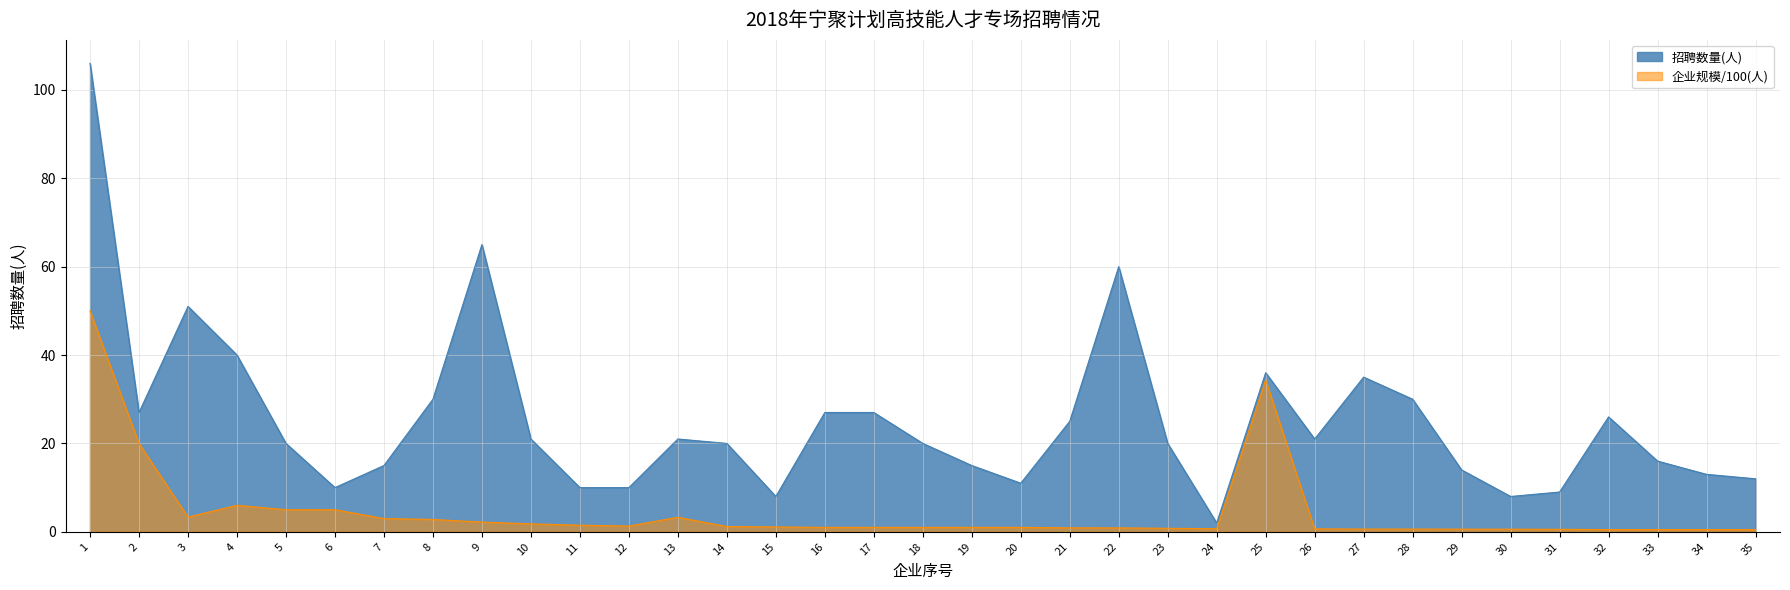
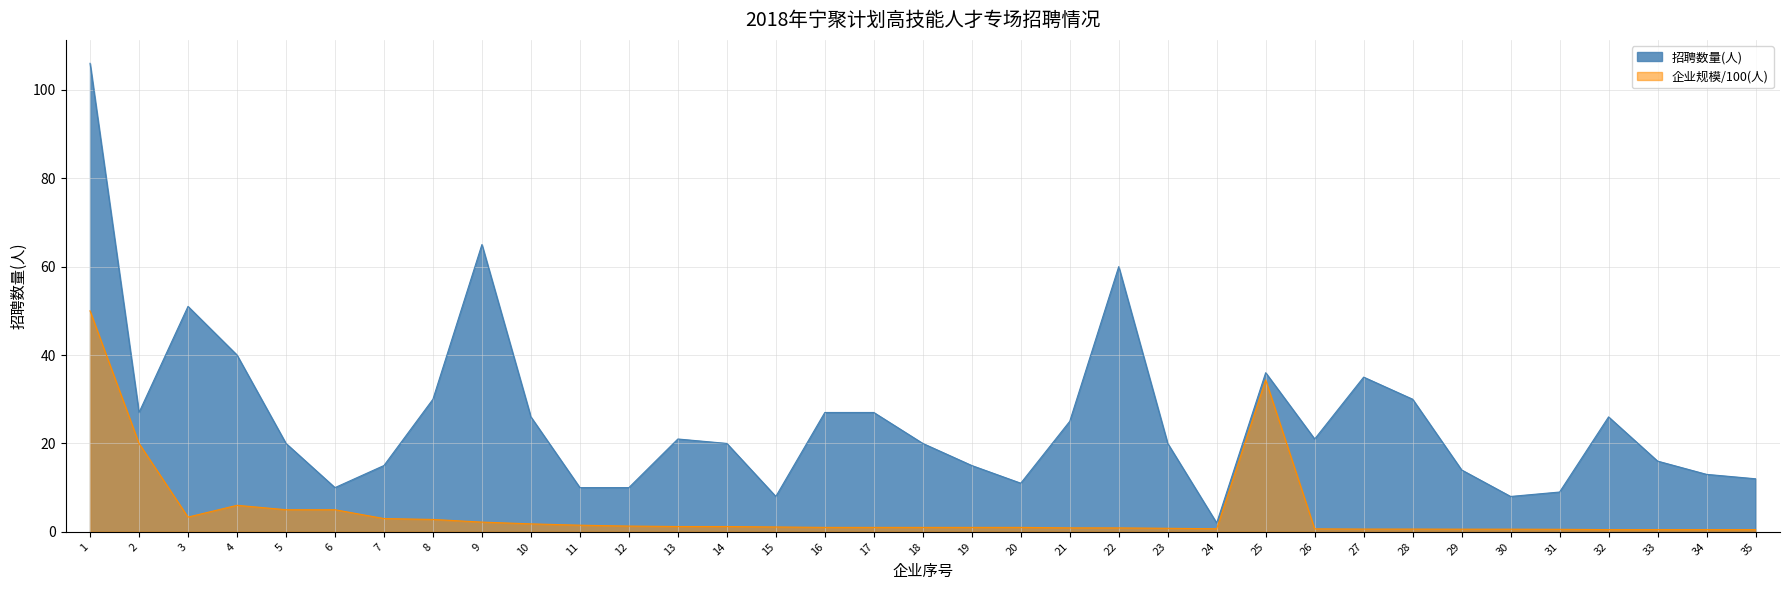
  {
    "招聘数量(人)": {
      "1": 106,
      "2": 27,
      "3": 51,
      "4": 40,
      "5": 20,
      "6": 10,
      "7": 15,
      "8": 30,
      "9": 65,
-     "10": 21,
+     "10": 26,
      "11": 10,
      "12": 10,
      "13": 21,
      "14": 20,
      "15": 8,
      "16": 27,
      "17": 27,
      "18": 20,
      "19": 15,
      "20": 11,
      "21": 25,
      "22": 60,
      "23": 20,
      "24": 2,
      "25": 36,
      "26": 21,
      "27": 35,
      "28": 30,
      "29": 14,
      "30": 8,
      "31": 9,
      "32": 26,
      "33": 16,
      "34": 13,
      "35": 12
    },
    "企业规模/100(人)": {
      "1": 50,
      "2": 20,
      "3": 3,
      "4": 6,
      "5": 5,
      "6": 5,
      "7": 3,
      "8": 3,
      "9": 2,
      "10": 2,
      "11": 2,
      "12": 1,
-     "13": 3,
+     "13": 1,
      "14": 1,
      "15": 1,
      "16": 1,
      "17": 1,
      "18": 1,
      "19": 1,
      "20": 1,
      "21": 1,
      "22": 1,
      "23": 1,
      "24": 1,
      "25": 34,
      "26": 1,
      "27": 1,
      "28": 1,
      "29": 1,
      "30": 1,
      "31": 1,
      "32": 1,
      "33": 1,
      "34": 1,
      "35": 1
    }
  }
